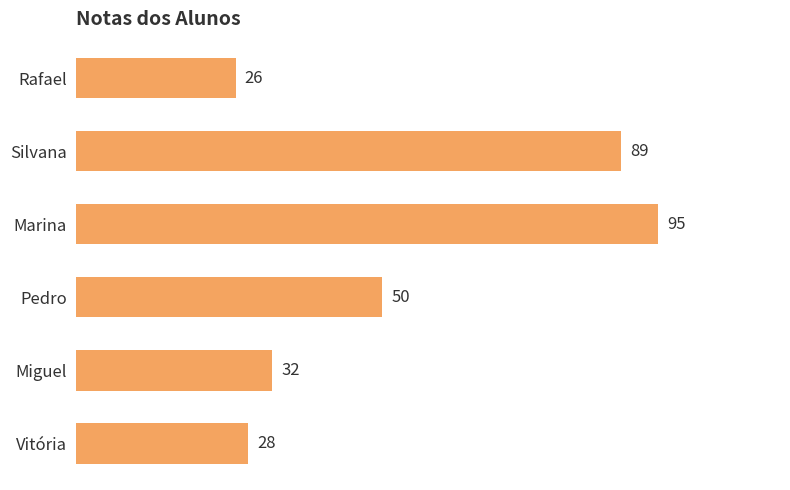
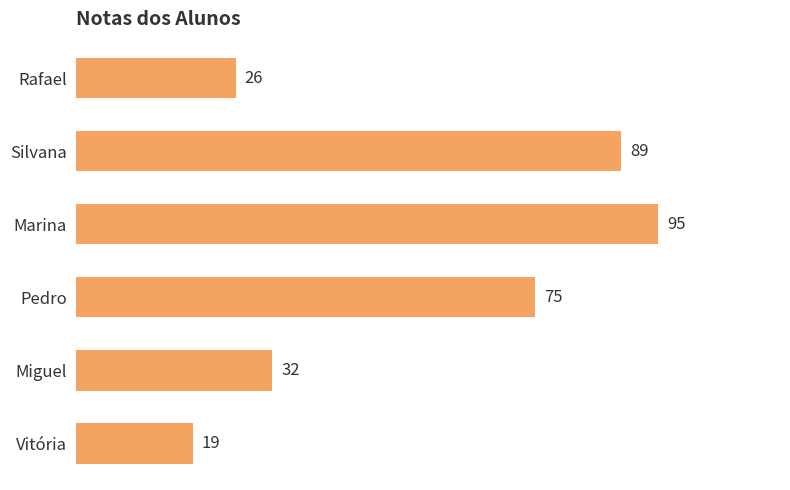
  {
    "Rafael": 26,
    "Silvana": 89,
    "Marina": 95,
-   "Pedro": 50,
+   "Pedro": 75,
    "Miguel": 32,
-   "Vitória": 28
+   "Vitória": 19
  }
